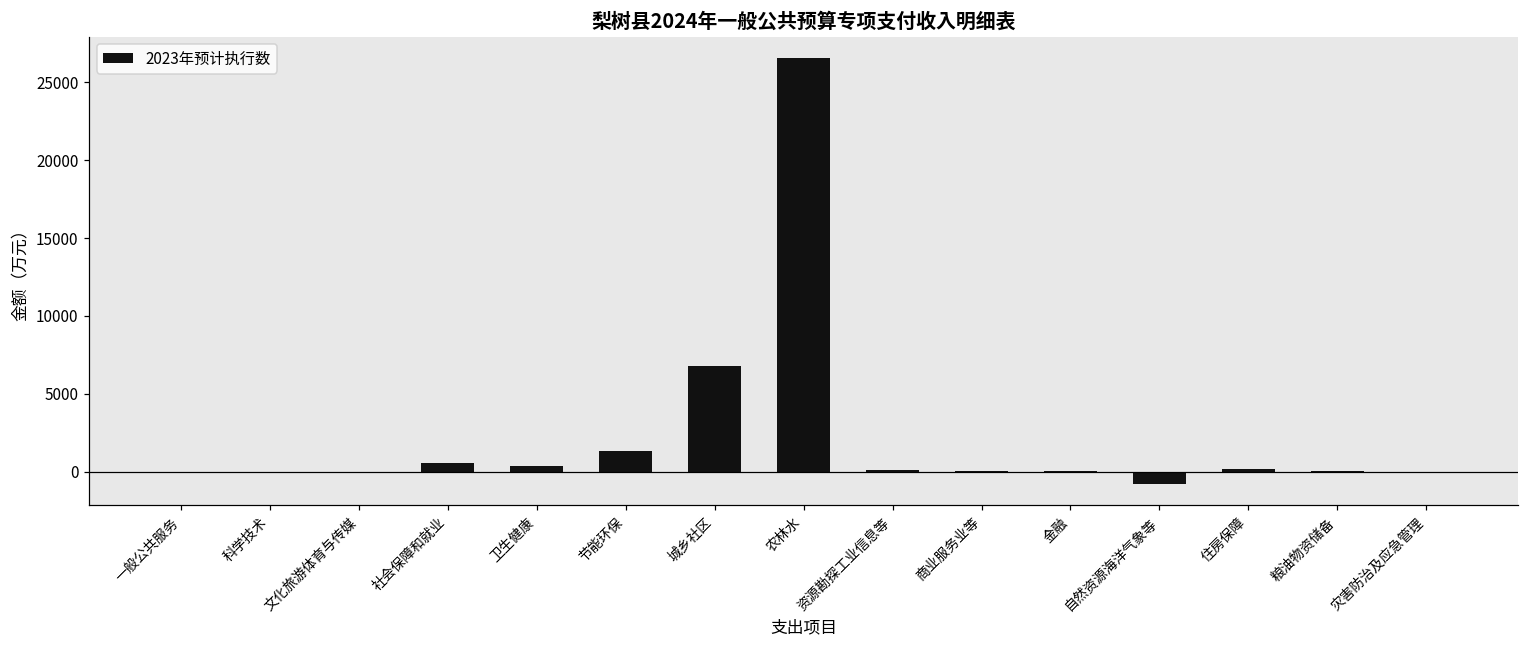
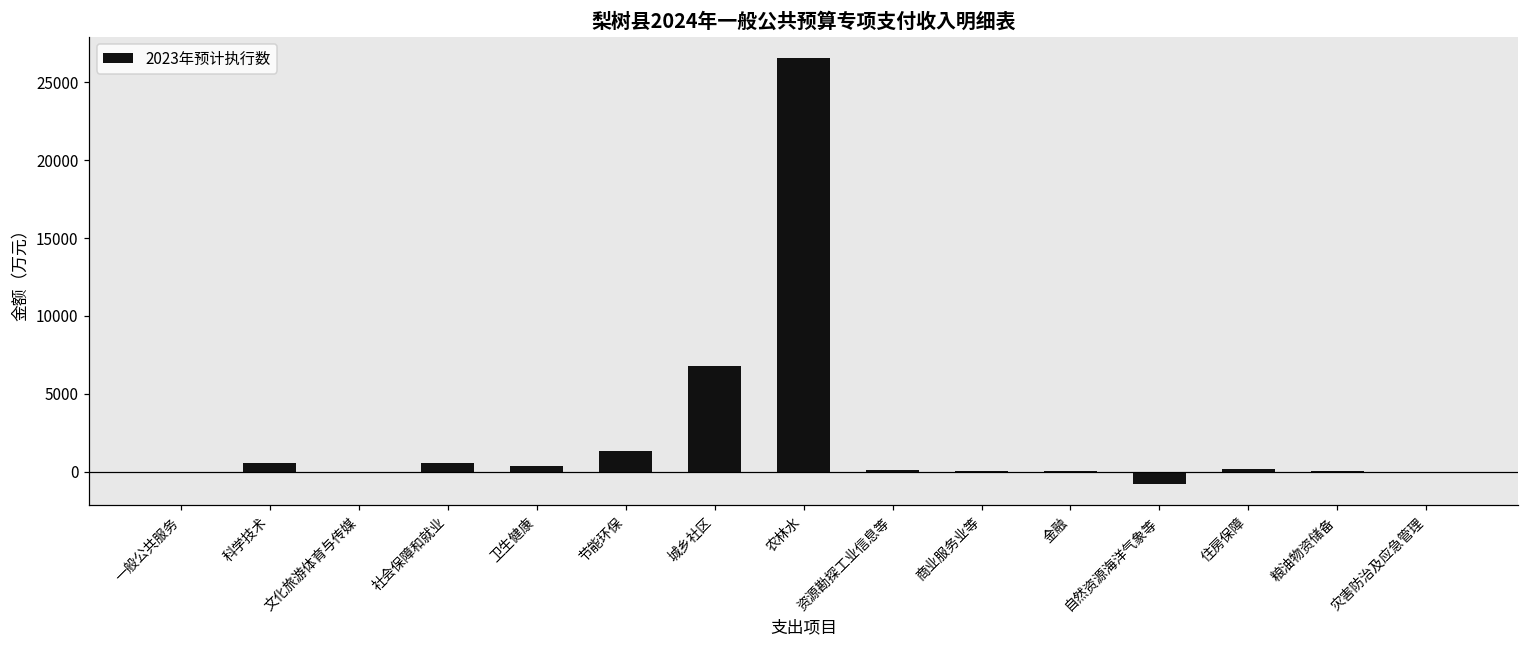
  {
-   "科学技术": 0,
+   "科学技术": 600,
    "社会保障和就业": 600,
    "卫生健康": 400,
    "节能环保": 1300,
    "城乡社区": 6800,
    "农林水": 26600,
    "自然资源海洋气象等": -800,
    "住房保障": 200
  }
